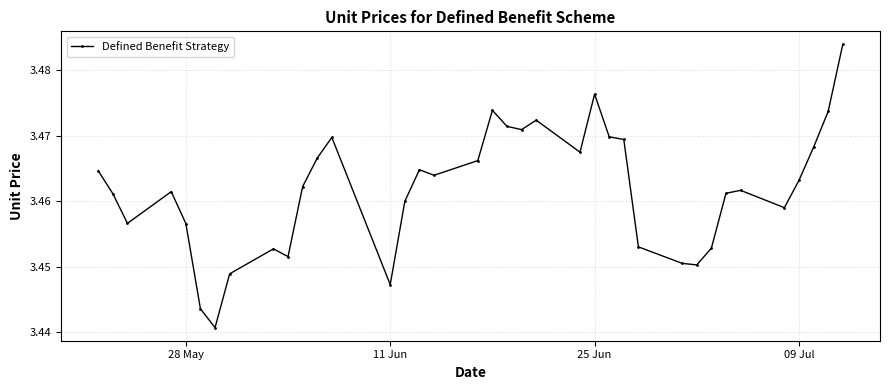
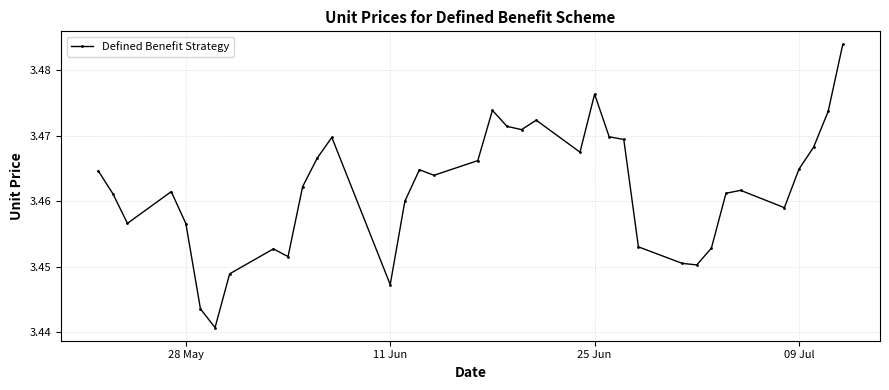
  {
    "28 May": 3.457,
    "11 Jun": 3.447,
    "25 Jun": 3.476,
-   "09 Jul": 3.463
+   "09 Jul": 3.465
  }
